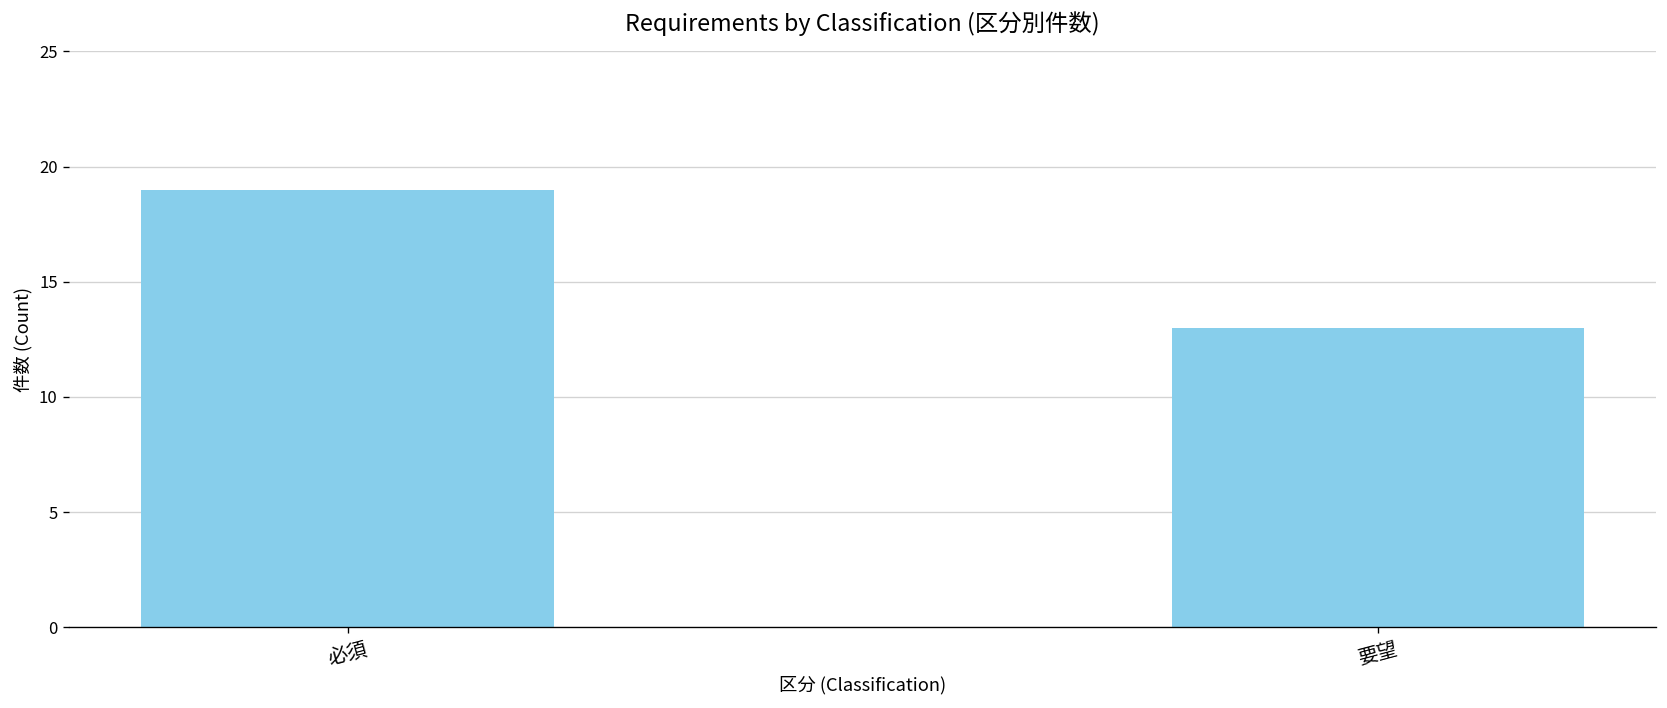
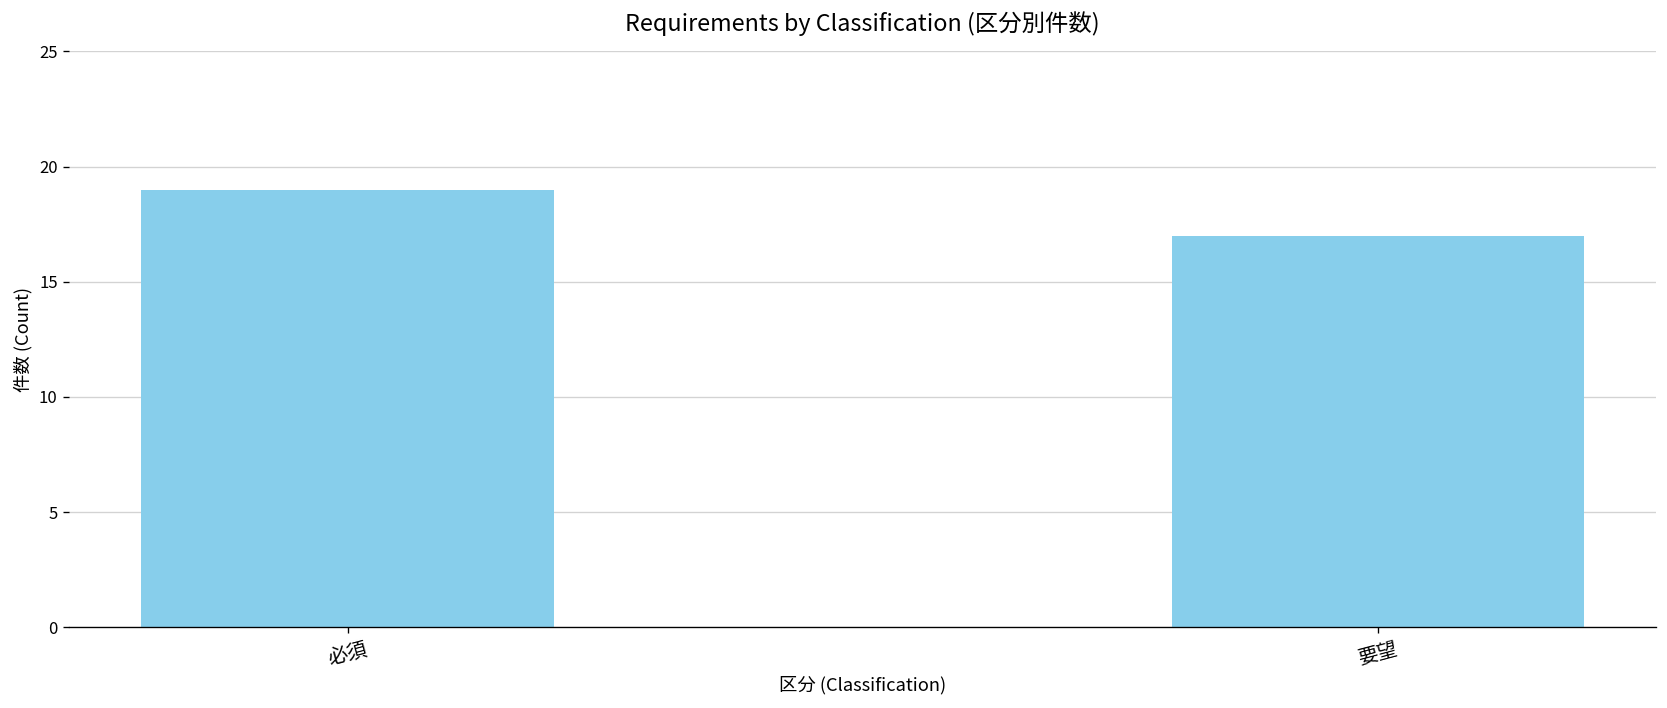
  {
    "必須": 19,
-   "要望": 13
+   "要望": 17
  }
